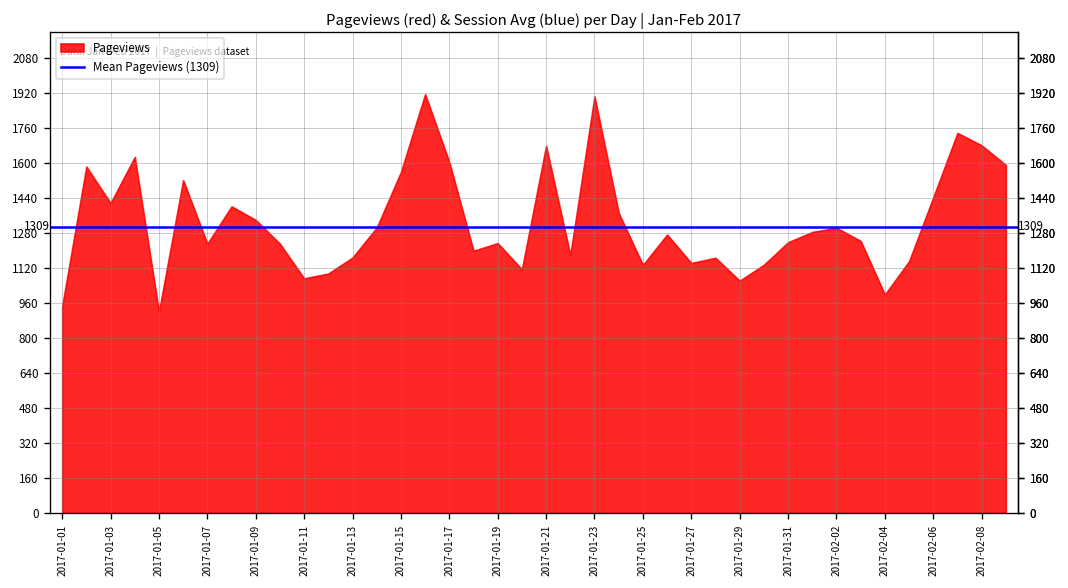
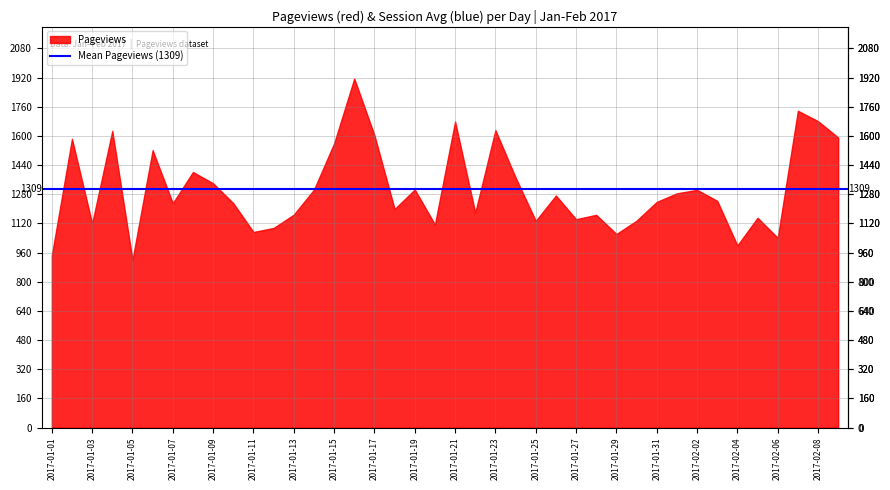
  {
    "2017-01-01": 950,
-   "2017-01-03": 1420,
+   "2017-01-03": 1120,
    "2017-01-05": 920,
    "2017-01-07": 1230,
    "2017-01-09": 1340,
    "2017-01-11": 1070,
    "2017-01-13": 1170,
    "2017-01-15": 1560,
    "2017-01-17": 1600,
-   "2017-01-19": 1230,
+   "2017-01-19": 1310,
    "2017-01-21": 1680,
-   "2017-01-23": 1910,
+   "2017-01-23": 1630,
    "2017-01-25": 1130,
    "2017-01-27": 1140,
    "2017-01-29": 1060,
    "2017-01-31": 1240,
    "2017-02-02": 1300,
    "2017-02-04": 1000,
-   "2017-02-06": 1440,
+   "2017-02-06": 1040,
    "2017-02-08": 1680
  }
